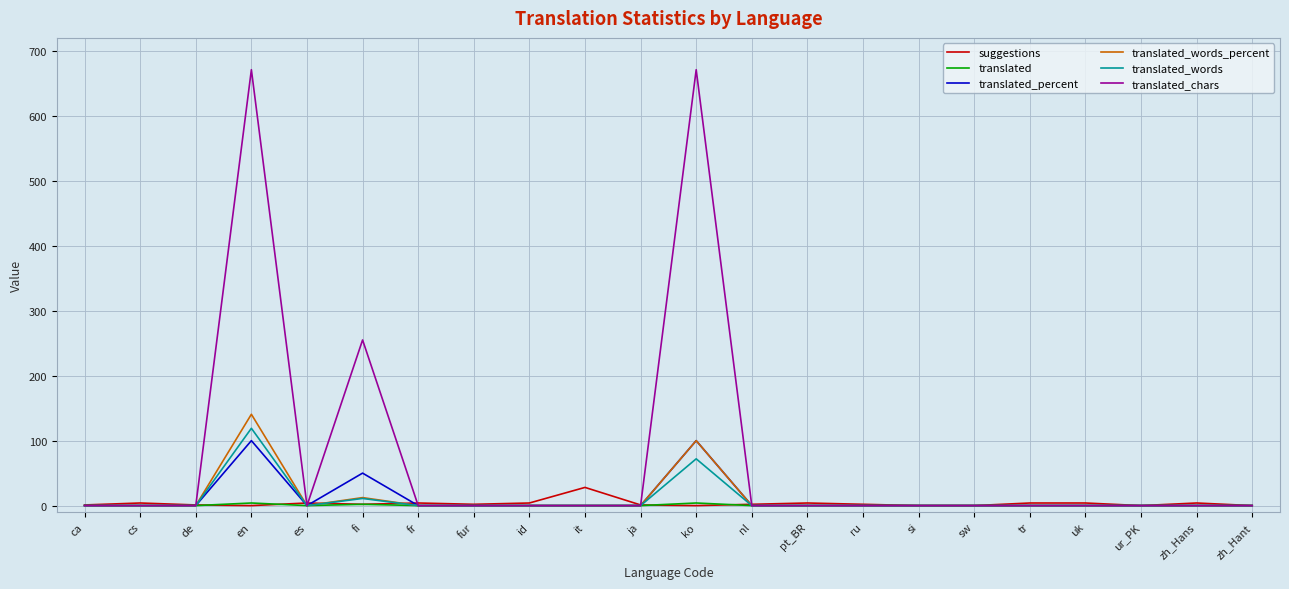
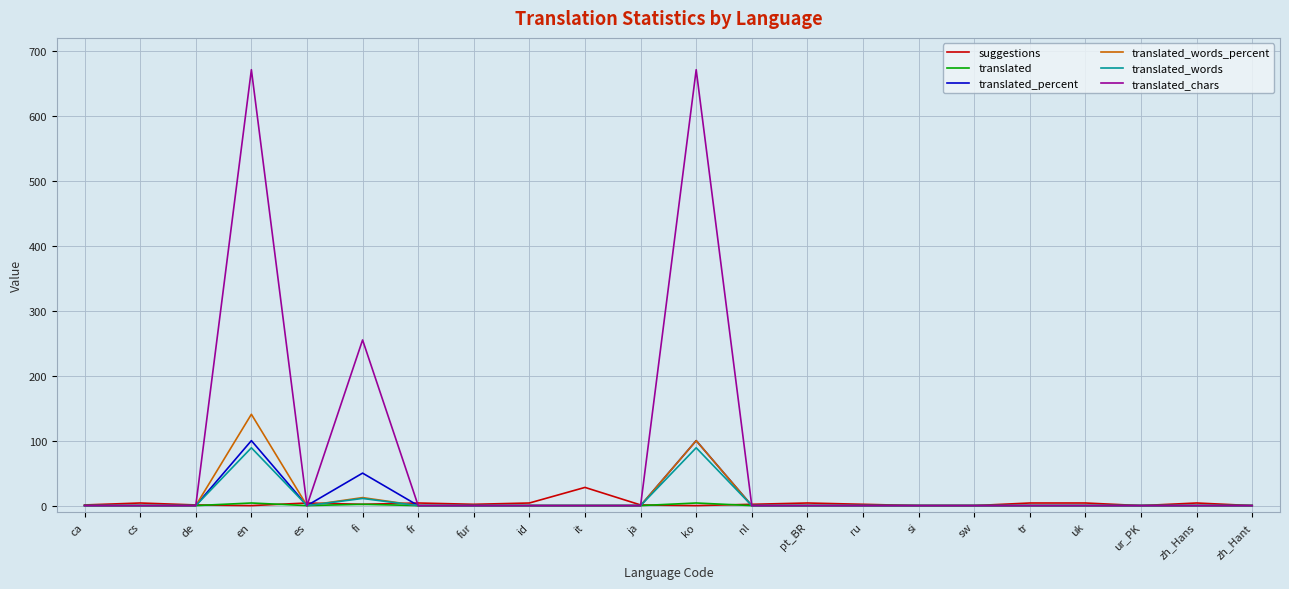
  {
    "suggestions": {
      "cs": 0,
      "en": 0,
      "es": 0,
      "fr": 0,
      "id": 0,
      "it": 30,
      "ko": 0,
      "pt_BR": 0,
      "tr": 0,
      "uk": 0,
      "zh_Hans": 0
    },
    "translated": {
      "en": 0,
      "ko": 0
    },
    "translated_percent": {
      "en": 100,
      "fi": 50
    },
    "translated_words_percent": {
      "en": 140
    },
    "translated_words": {
-     "en": 120,
-     "ko": 70
+     "en": 90,
+     "ko": 90
    },
    "translated_chars": {
      "en": 670,
      "fi": 260,
      "ko": 670
    }
  }
